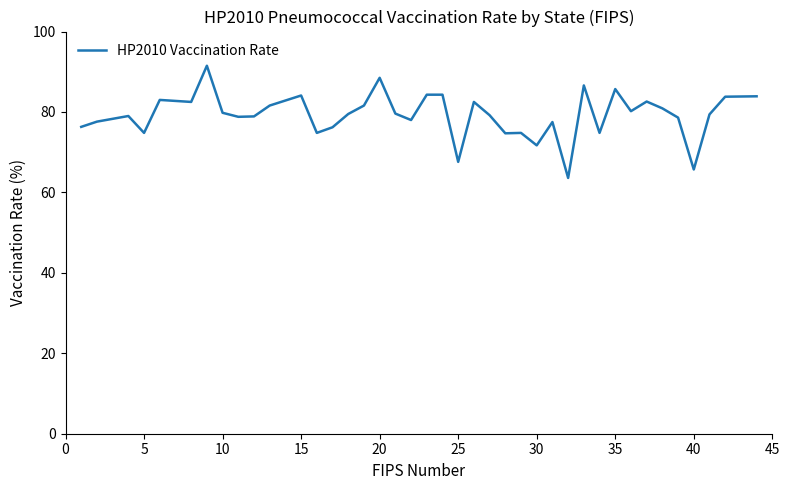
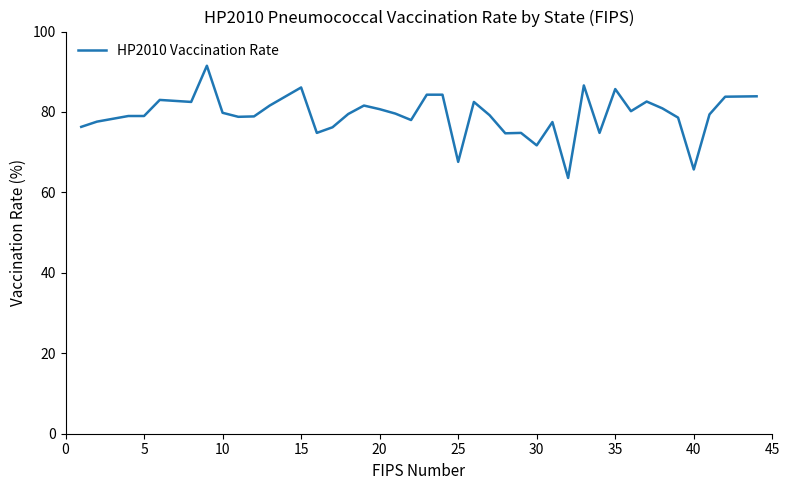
  {
-   "5": 75,
+   "5": 79,
    "10": 80,
-   "15": 84,
-   "20": 89,
+   "15": 86,
+   "20": 81,
    "25": 68,
    "30": 72,
    "35": 86,
    "40": 66
  }
